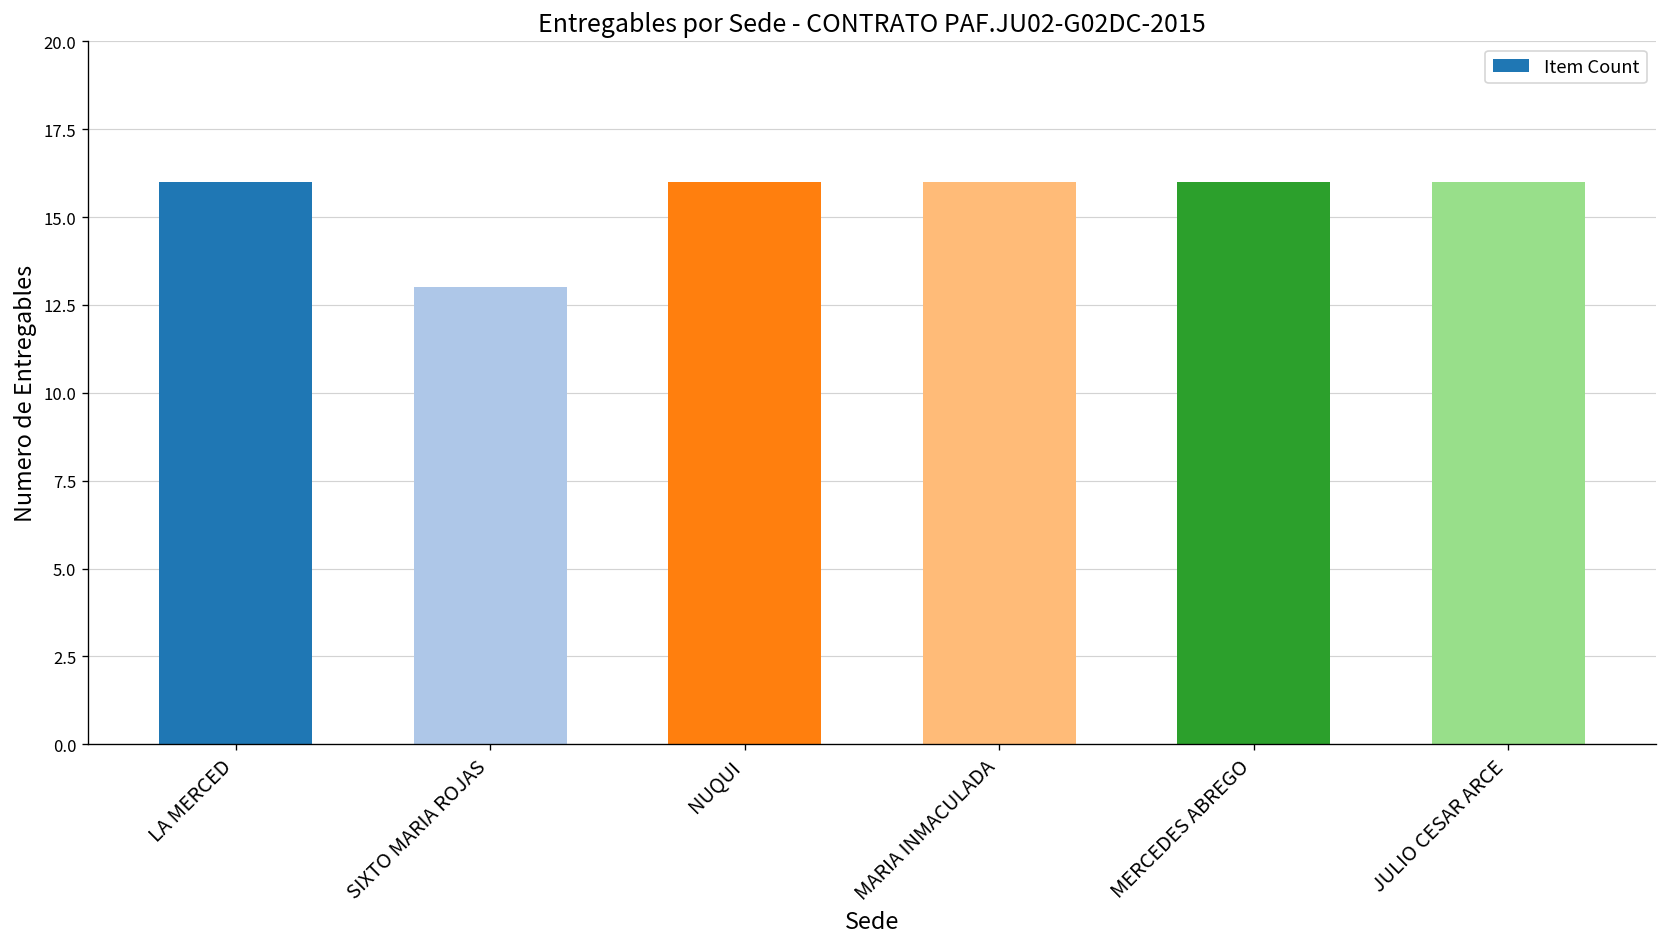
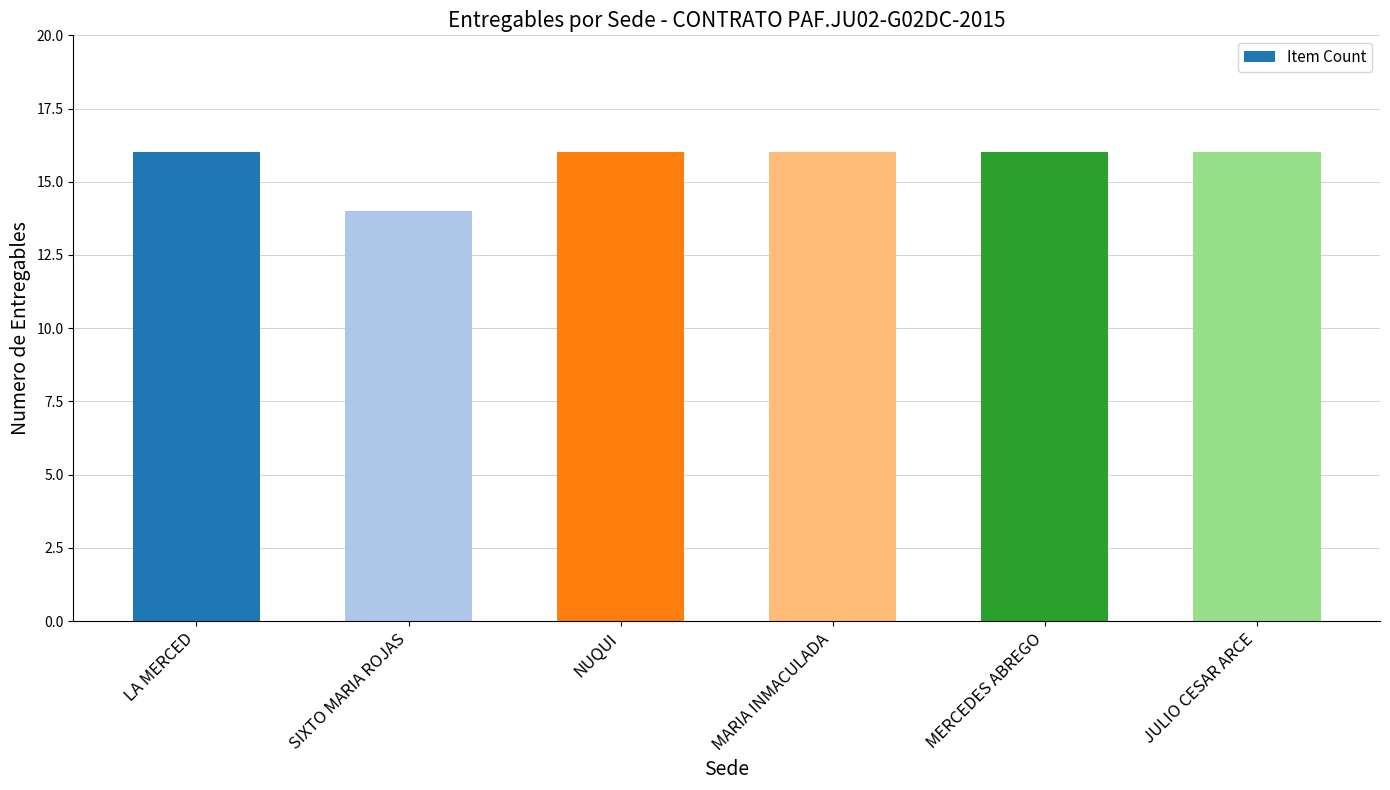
  {
    "LA MERCED": 16,
-   "SIXTO MARIA ROJAS": 13,
+   "SIXTO MARIA ROJAS": 14,
    "NUQUI": 16,
    "MARIA INMACULADA": 16,
    "MERCEDES ABREGO": 16,
    "JULIO CESAR ARCE": 16
  }
